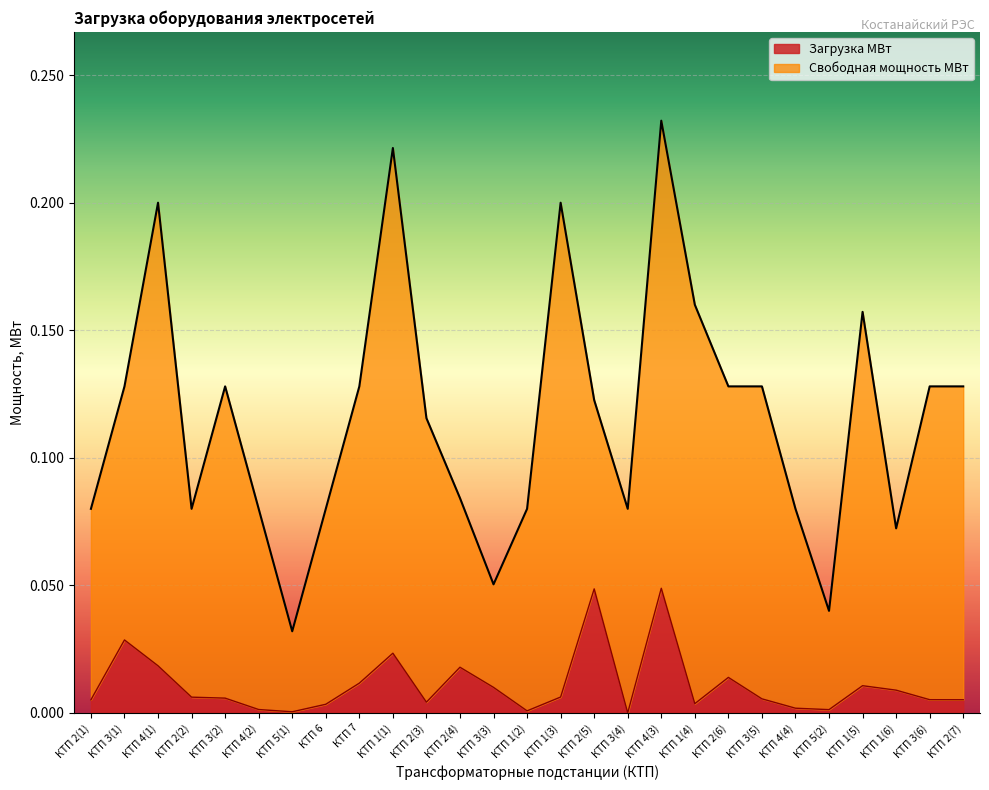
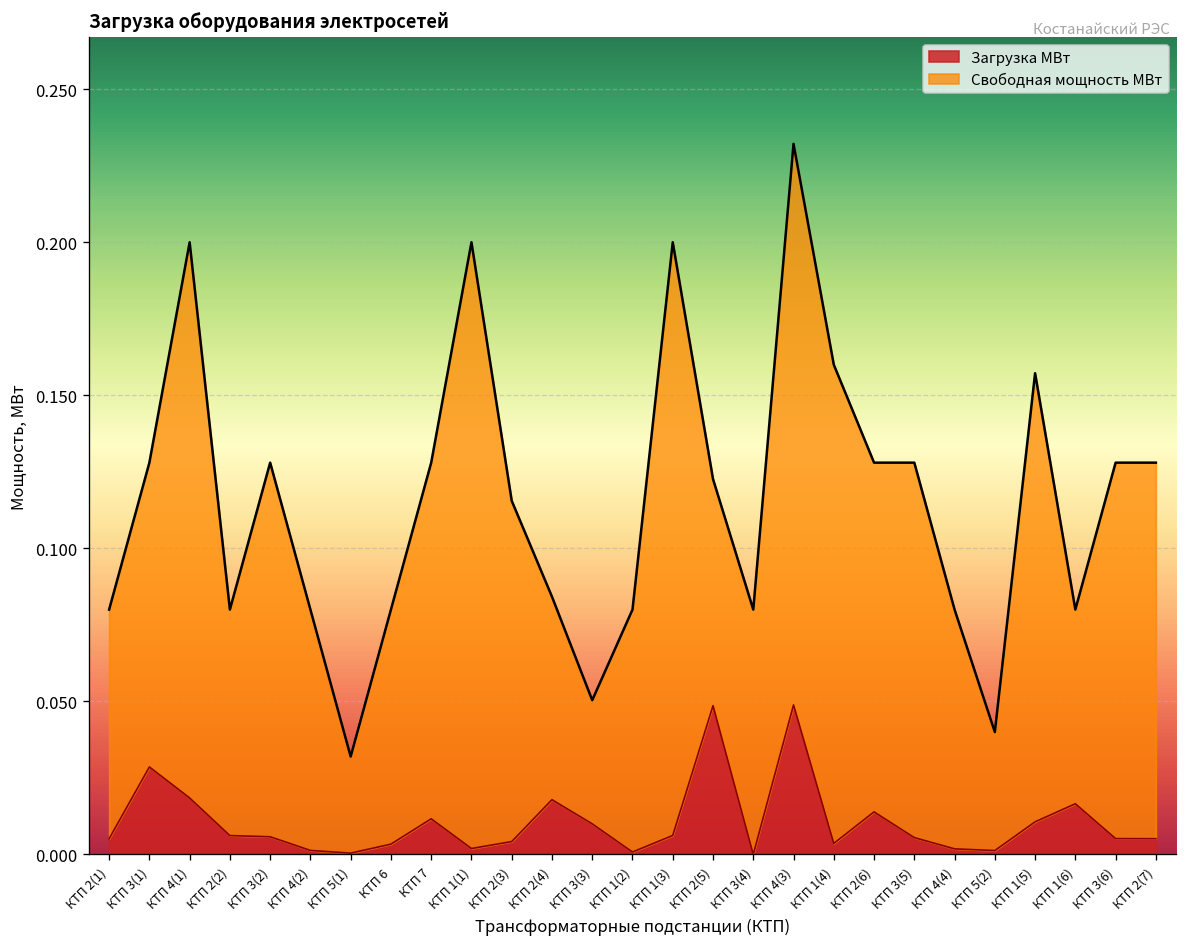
  {
    "Загрузка МВт": {
      "КТП 2(1)": 0.005,
      "КТП 3(1)": 0.029,
      "КТП 4(1)": 0.018,
      "КТП 2(2)": 0.006,
      "КТП 3(2)": 0.006,
      "КТП 4(2)": 0.001,
      "КТП 5(1)": 0.000,
      "КТП 6": 0.003,
      "КТП 7": 0.012,
-     "КТП 1(1)": 0.023,
+     "КТП 1(1)": 0.002,
      "КТП 2(3)": 0.004,
      "КТП 2(4)": 0.018,
      "КТП 3(3)": 0.010,
      "КТП 1(2)": 0.001,
      "КТП 1(3)": 0.006,
      "КТП 2(5)": 0.049,
      "КТП 3(4)": 0.000,
      "КТП 4(3)": 0.049,
      "КТП 1(4)": 0.004,
      "КТП 2(6)": 0.014,
      "КТП 3(5)": 0.006,
      "КТП 4(4)": 0.002,
      "КТП 5(2)": 0.001,
      "КТП 1(5)": 0.011,
-     "КТП 1(6)": 0.009,
+     "КТП 1(6)": 0.017,
      "КТП 3(6)": 0.005,
      "КТП 2(7)": 0.005
    },
    "Свободная мощность МВт": {
      "КТП 2(1)": 0.075,
      "КТП 3(1)": 0.099,
      "КТП 4(1)": 0.182,
      "КТП 2(2)": 0.074,
      "КТП 3(2)": 0.122,
      "КТП 4(2)": 0.079,
      "КТП 5(1)": 0.032,
      "КТП 6": 0.077,
      "КТП 7": 0.116,
      "КТП 1(1)": 0.198,
      "КТП 2(3)": 0.111,
      "КТП 2(4)": 0.066,
      "КТП 3(3)": 0.040,
      "КТП 1(2)": 0.079,
      "КТП 1(3)": 0.194,
      "КТП 2(5)": 0.074,
      "КТП 3(4)": 0.080,
      "КТП 4(3)": 0.183,
      "КТП 1(4)": 0.156,
      "КТП 2(6)": 0.114,
      "КТП 3(5)": 0.122,
      "КТП 4(4)": 0.078,
      "КТП 5(2)": 0.039,
      "КТП 1(5)": 0.147,
      "КТП 1(6)": 0.063,
      "КТП 3(6)": 0.123,
      "КТП 2(7)": 0.123
    }
  }
